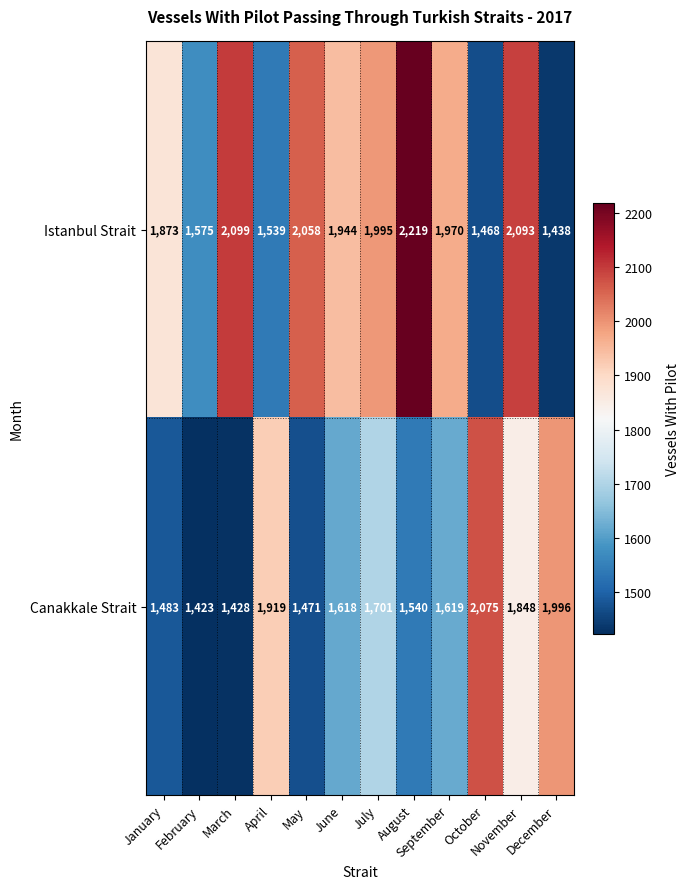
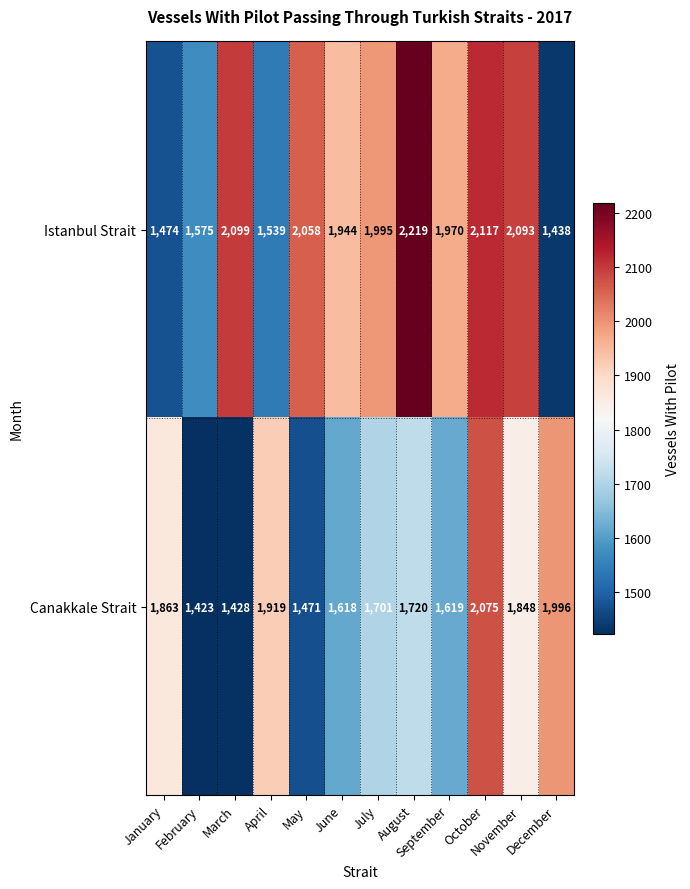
  {
    "Istanbul Strait": {
-     "January": "1,873",
+     "January": "1,474",
      "February": "1,575",
      "March": "2,099",
      "April": "1,539",
      "May": "2,058",
      "June": "1,944",
      "July": "1,995",
      "August": "2,219",
      "September": "1,970",
-     "October": "1,468",
+     "October": "2,117",
      "November": "2,093",
      "December": "1,438"
    },
    "Canakkale Strait": {
-     "January": "1,483",
+     "January": "1,863",
      "February": "1,423",
      "March": "1,428",
      "April": "1,919",
      "May": "1,471",
      "June": "1,618",
      "July": "1,701",
-     "August": "1,540",
+     "August": "1,720",
      "September": "1,619",
      "October": "2,075",
      "November": "1,848",
      "December": "1,996"
    }
  }
